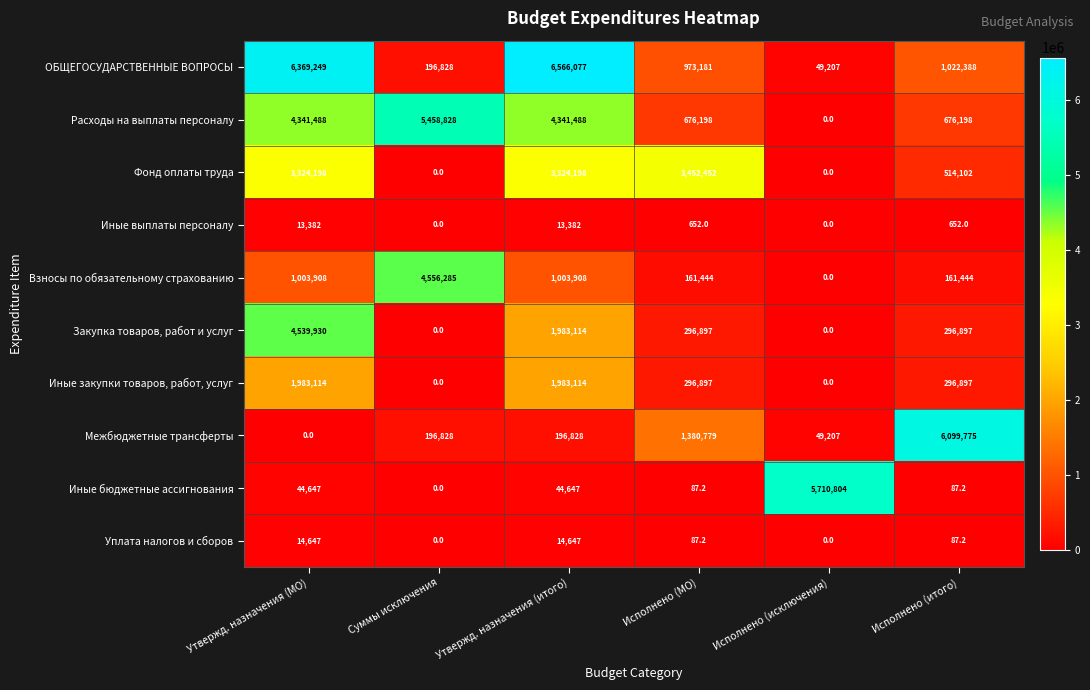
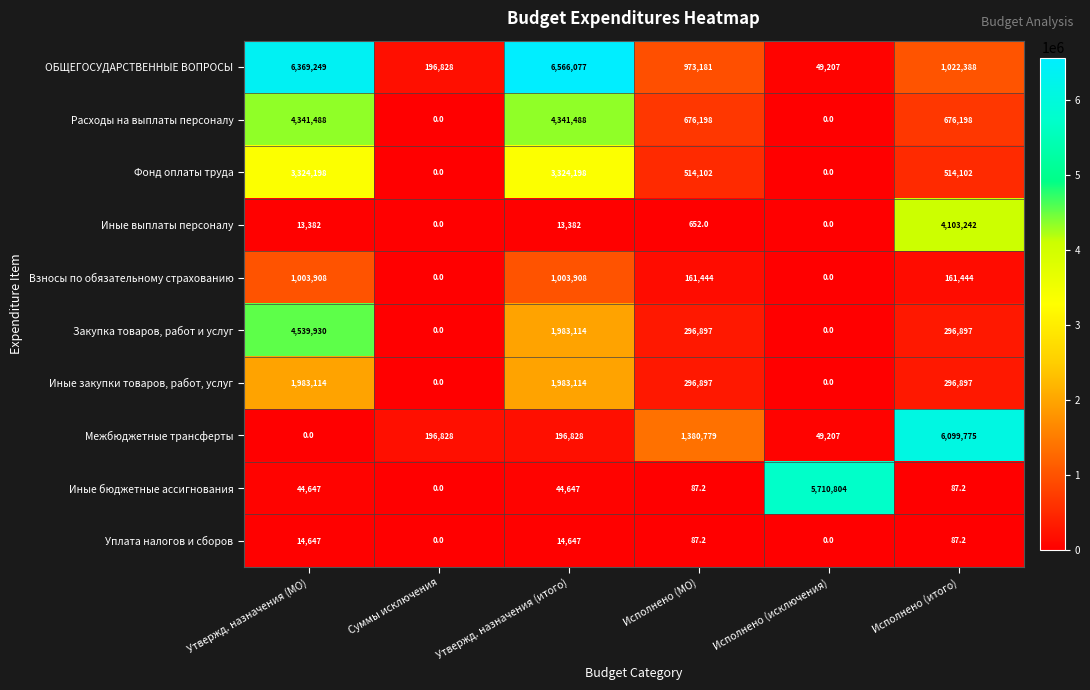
  {
    "ОБЩЕГОСУДАРСТВЕННЫЕ ВОПРОСЫ": {
      "Утвержд. назначения (МО)": "6,369,249",
      "Суммы исключения": "196,828",
      "Утвержд. назначения (итого)": "6,566,077",
      "Исполнено (МО)": "973,181",
      "Исполнено (исключения)": "49,207",
      "Исполнено (итого)": "1,022,388"
    },
    "Расходы на выплаты персоналу": {
      "Утвержд. назначения (МО)": "4,341,488",
-     "Суммы исключения": "5,458,828",
+     "Суммы исключения": "0.0",
      "Утвержд. назначения (итого)": "4,341,488",
      "Исполнено (МО)": "676,198",
      "Исполнено (исключения)": "0.0",
      "Исполнено (итого)": "676,198"
    },
    "Фонд оплаты труда": {
      "Утвержд. назначения (МО)": "3,324,198",
      "Суммы исключения": "0.0",
      "Утвержд. назначения (итого)": "3,324,198",
-     "Исполнено (МО)": "3,452,452",
+     "Исполнено (МО)": "514,102",
      "Исполнено (исключения)": "0.0",
      "Исполнено (итого)": "514,102"
    },
    "Иные выплаты персоналу": {
      "Утвержд. назначения (МО)": "13,382",
      "Суммы исключения": "0.0",
      "Утвержд. назначения (итого)": "13,382",
      "Исполнено (МО)": "652.0",
      "Исполнено (исключения)": "0.0",
-     "Исполнено (итого)": "652.0"
+     "Исполнено (итого)": "4,103,242"
    },
    "Взносы по обязательному страхованию": {
      "Утвержд. назначения (МО)": "1,003,908",
-     "Суммы исключения": "4,556,285",
+     "Суммы исключения": "0.0",
      "Утвержд. назначения (итого)": "1,003,908",
      "Исполнено (МО)": "161,444",
      "Исполнено (исключения)": "0.0",
      "Исполнено (итого)": "161,444"
    },
    "Закупка товаров, работ и услуг": {
      "Утвержд. назначения (МО)": "4,539,930",
      "Суммы исключения": "0.0",
      "Утвержд. назначения (итого)": "1,983,114",
      "Исполнено (МО)": "296,897",
      "Исполнено (исключения)": "0.0",
      "Исполнено (итого)": "296,897"
    },
    "Иные закупки товаров, работ, услуг": {
      "Утвержд. назначения (МО)": "1,983,114",
      "Суммы исключения": "0.0",
      "Утвержд. назначения (итого)": "1,983,114",
      "Исполнено (МО)": "296,897",
      "Исполнено (исключения)": "0.0",
      "Исполнено (итого)": "296,897"
    },
    "Межбюджетные трансферты": {
      "Утвержд. назначения (МО)": "0.0",
      "Суммы исключения": "196,828",
      "Утвержд. назначения (итого)": "196,828",
      "Исполнено (МО)": "1,380,779",
      "Исполнено (исключения)": "49,207",
      "Исполнено (итого)": "6,099,775"
    },
    "Иные бюджетные ассигнования": {
      "Утвержд. назначения (МО)": "44,647",
      "Суммы исключения": "0.0",
      "Утвержд. назначения (итого)": "44,647",
      "Исполнено (МО)": "87.2",
      "Исполнено (исключения)": "5,710,804",
      "Исполнено (итого)": "87.2"
    },
    "Уплата налогов и сборов": {
      "Утвержд. назначения (МО)": "14,647",
      "Суммы исключения": "0.0",
      "Утвержд. назначения (итого)": "14,647",
      "Исполнено (МО)": "87.2",
      "Исполнено (исключения)": "0.0",
      "Исполнено (итого)": "87.2"
    }
  }
